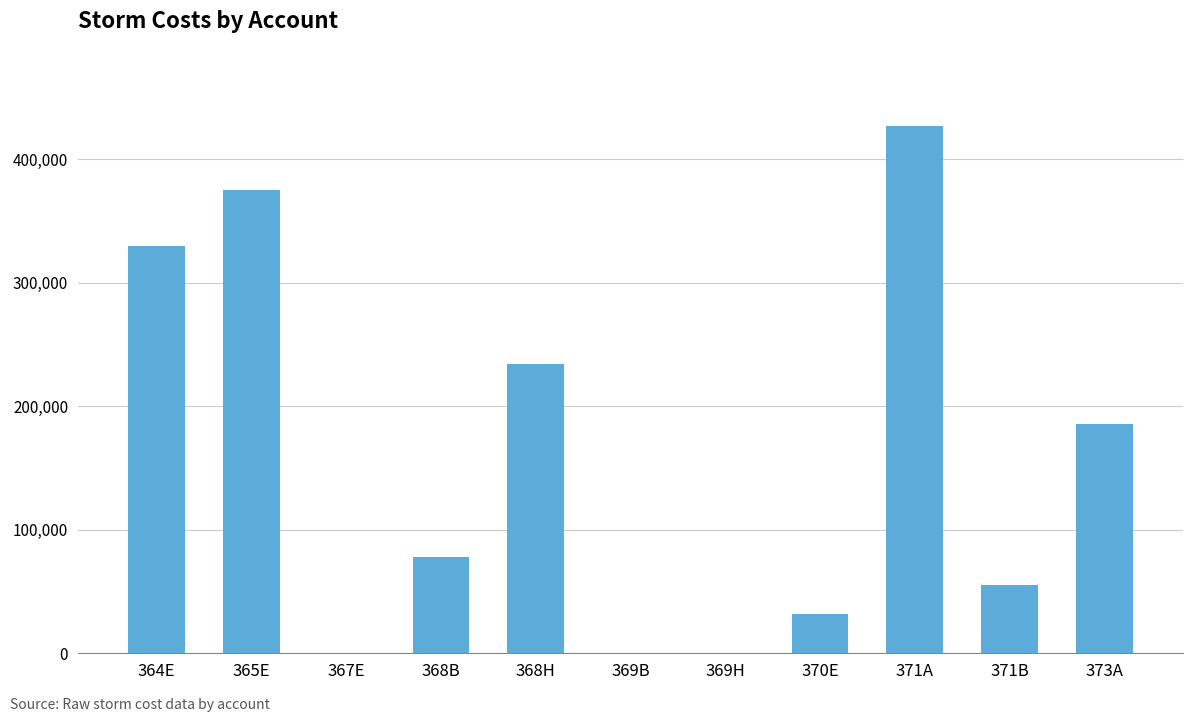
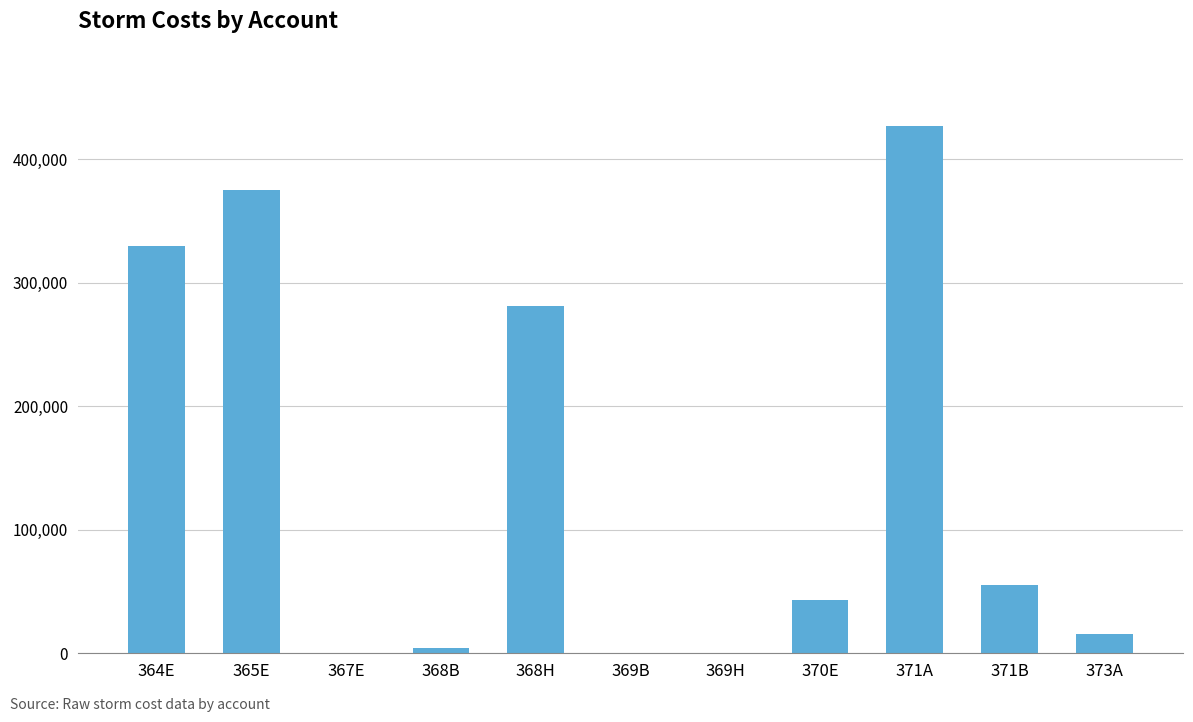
  {
    "364E": "330,000",
    "365E": "375,000",
    "367E": "0",
-   "368B": "78,000",
-   "368H": "234,000",
+   "368B": "4,000",
+   "368H": "281,000",
    "369B": "0",
    "369H": "0",
-   "370E": "32,000",
+   "370E": "43,000",
    "371A": "427,000",
    "371B": "55,000",
-   "373A": "186,000"
+   "373A": "15,000"
  }
